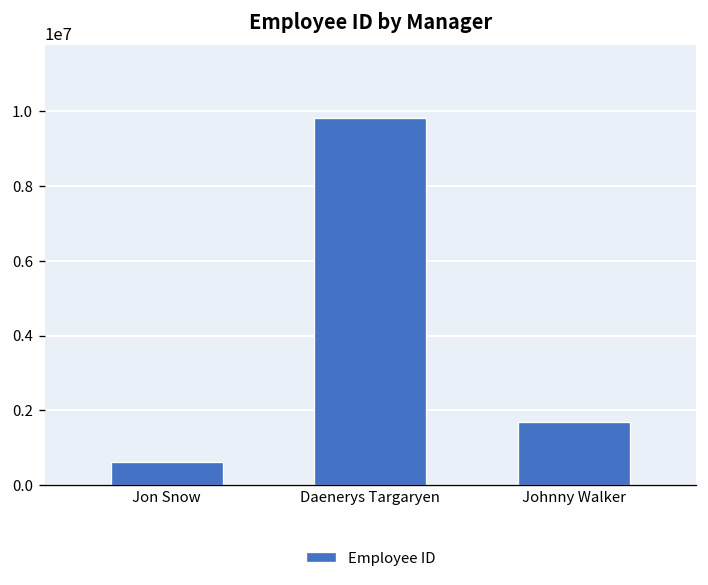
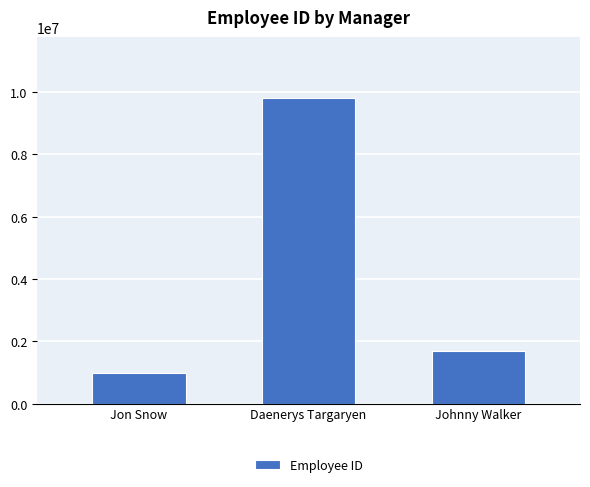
  {
-   "Jon Snow": 600000,
+   "Jon Snow": 1000000,
    "Daenerys Targaryen": 9800000,
    "Johnny Walker": 1700000
  }
